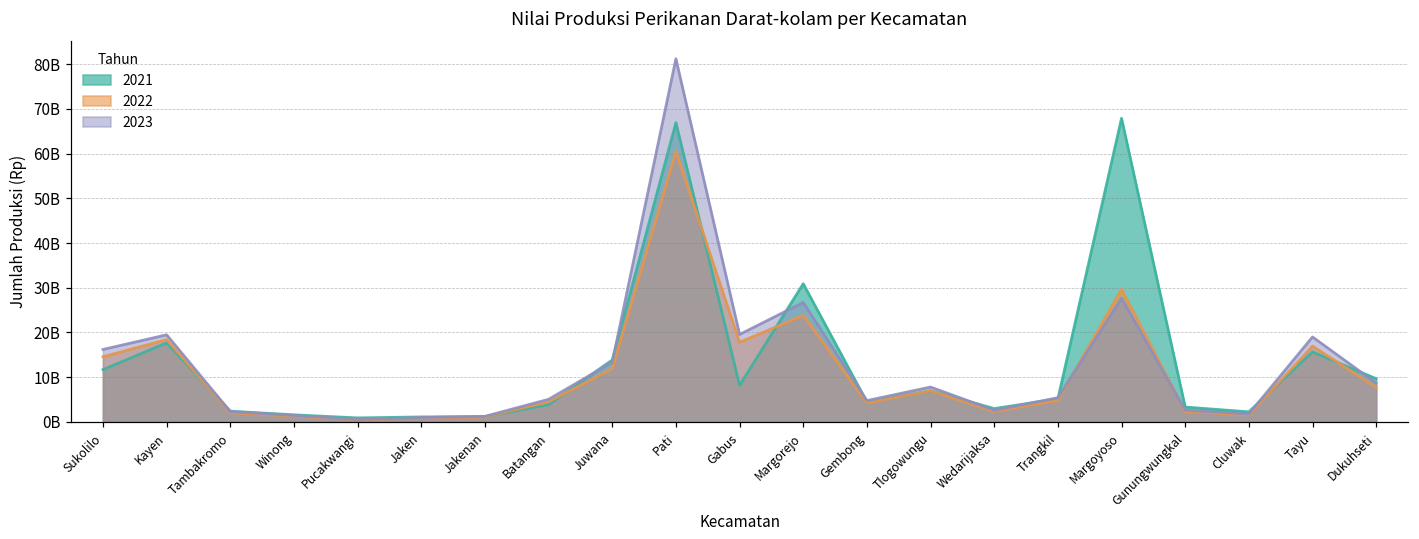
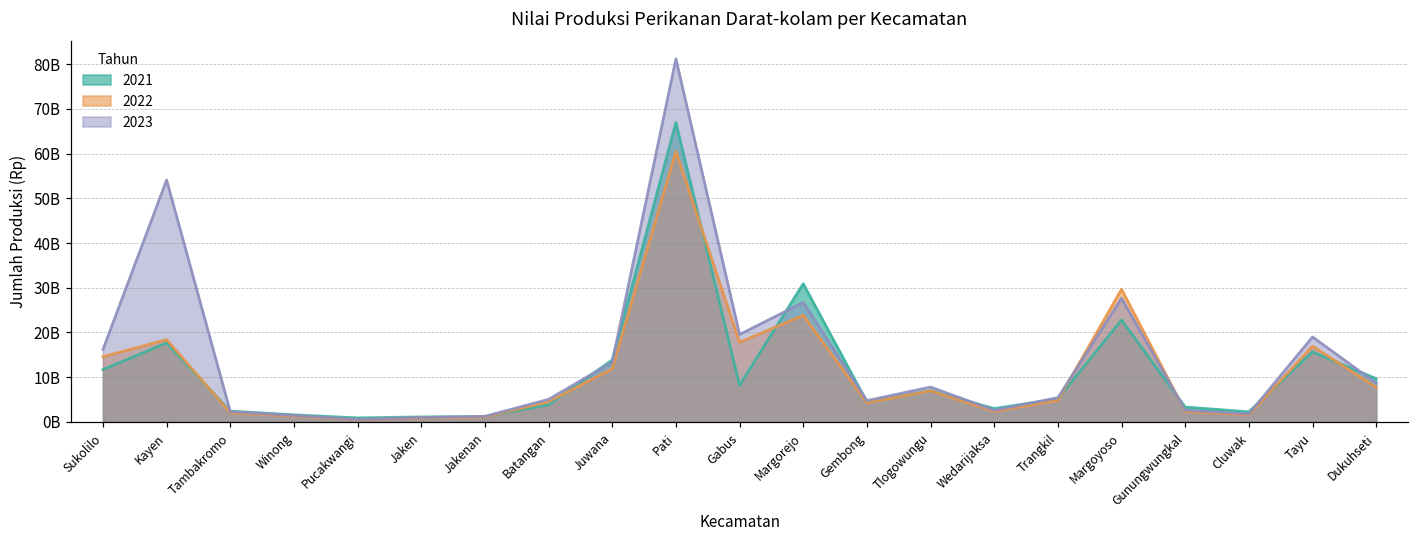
  {
    "2021": {
      "Sukolilo": 12000000000,
      "Kayen": 18000000000,
      "Batangan": 4000000000,
      "Pati": 67000000000,
      "Gabus": 8000000000,
      "Margorejo": 31000000000,
-     "Margoyoso": 68000000000,
+     "Margoyoso": 23000000000,
      "Gunungwungkal": 3000000000,
      "Tayu": 16000000000,
      "Dukuhseti": 10000000000
    },
    "2022": {
      "Sukolilo": 15000000000,
      "Kayen": 18000000000,
      "Juwana": 12000000000,
      "Pati": 60000000000,
      "Gabus": 18000000000,
      "Margorejo": 24000000000,
      "Margoyoso": 30000000000,
      "Tayu": 17000000000,
      "Dukuhseti": 8000000000
    },
    "2023": {
      "Sukolilo": 16000000000,
-     "Kayen": 19000000000,
+     "Kayen": 54000000000,
      "Pati": 81000000000,
      "Gabus": 20000000000,
      "Margorejo": 27000000000,
      "Tlogowungu": 8000000000,
      "Margoyoso": 28000000000,
      "Tayu": 19000000000,
      "Dukuhseti": 9000000000
    }
  }
